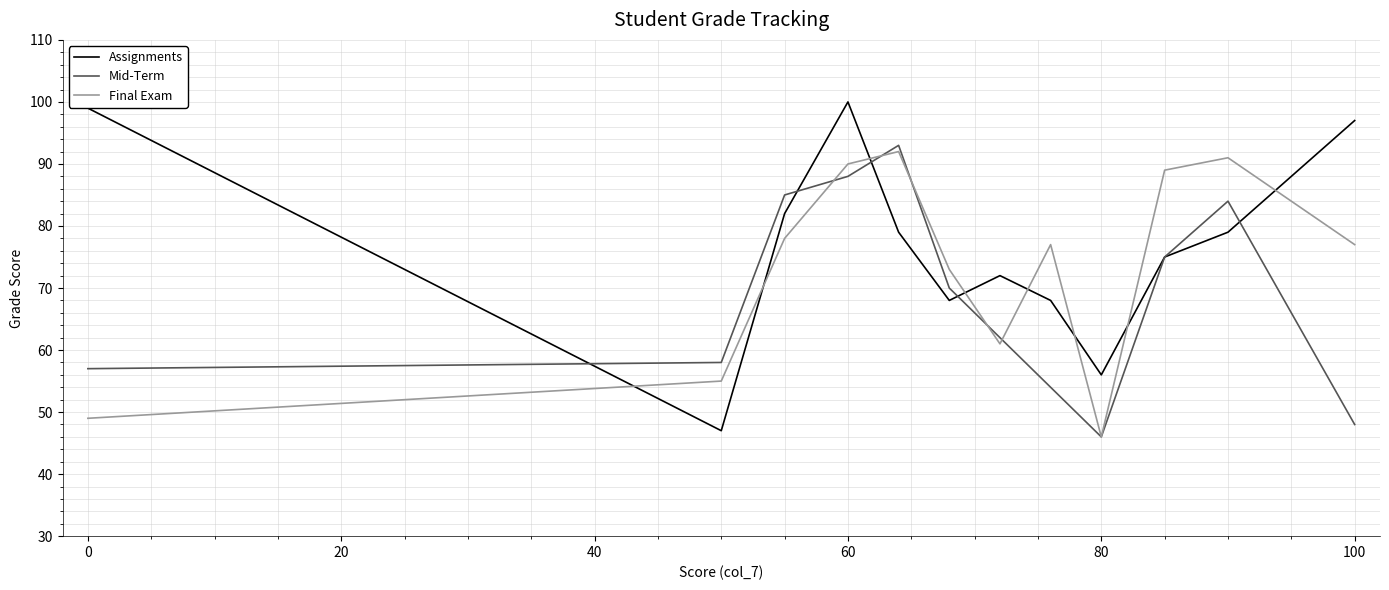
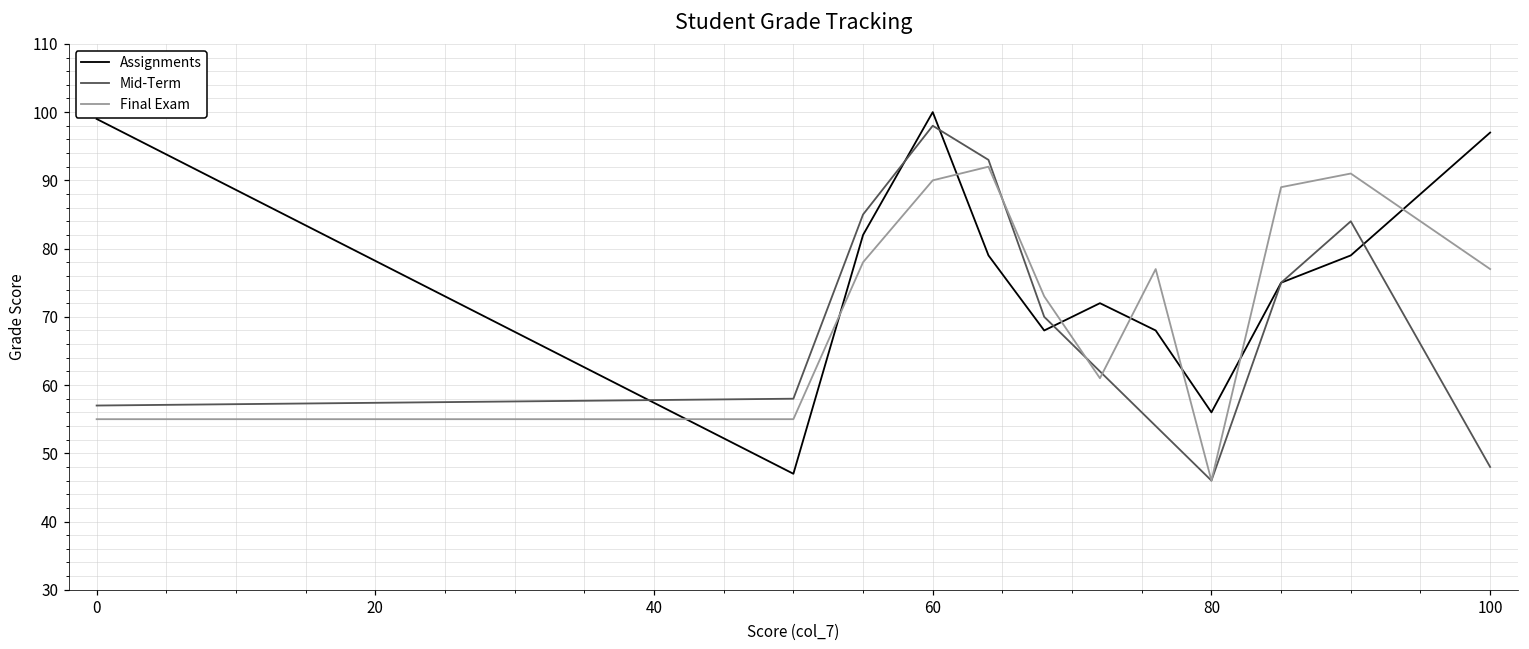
  {
    "Assignments": {
      "0": 99,
      "60": 100,
      "80": 56,
      "100": 97
    },
    "Mid-Term": {
      "0": 57,
-     "60": 88,
+     "60": 98,
      "100": 48
    },
    "Final Exam": {
-     "0": 49,
+     "0": 55,
      "60": 90,
      "100": 77
    }
  }
